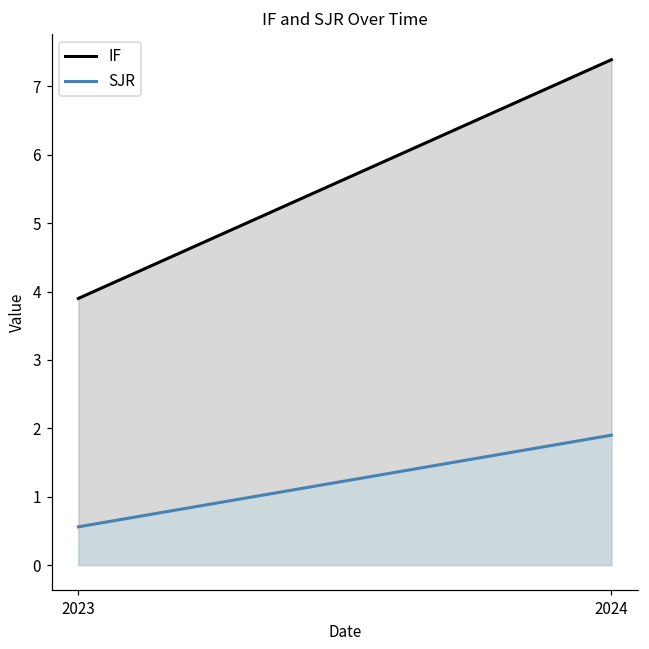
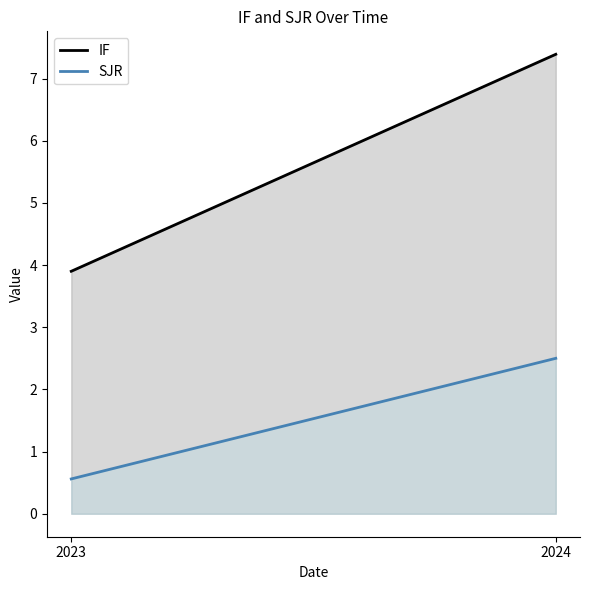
  {
    "IF": {
      "2023": 3.9,
      "2024": 7.4
    },
    "SJR": {
      "2023": 0.6,
-     "2024": 1.9
+     "2024": 2.5
    }
  }
